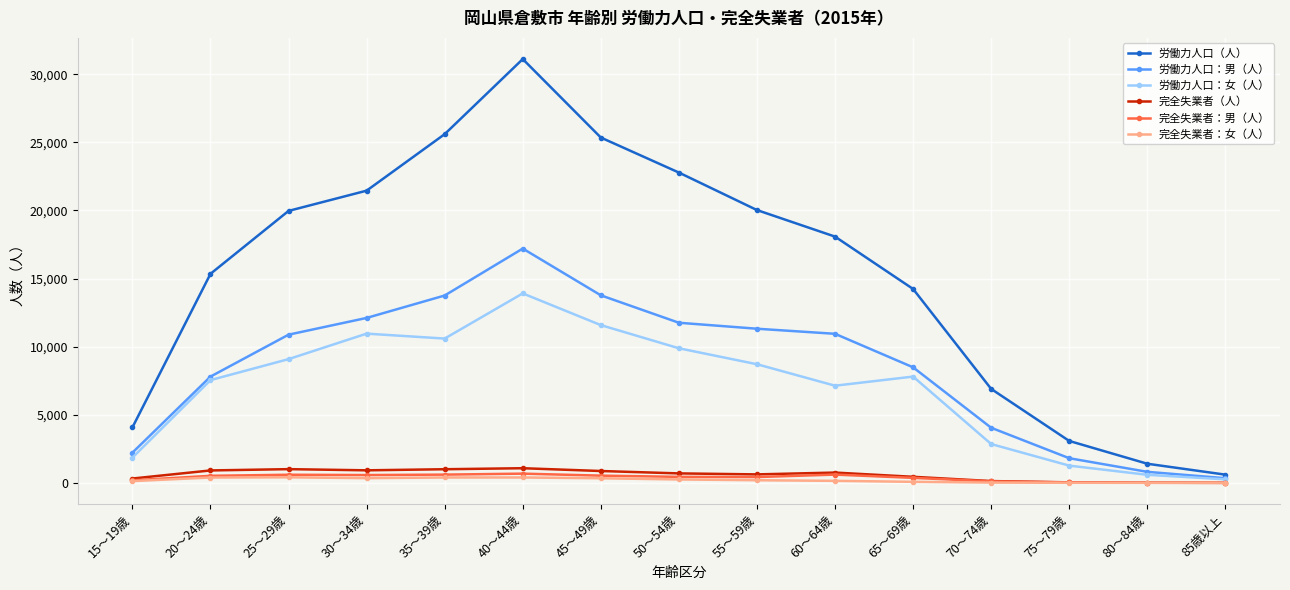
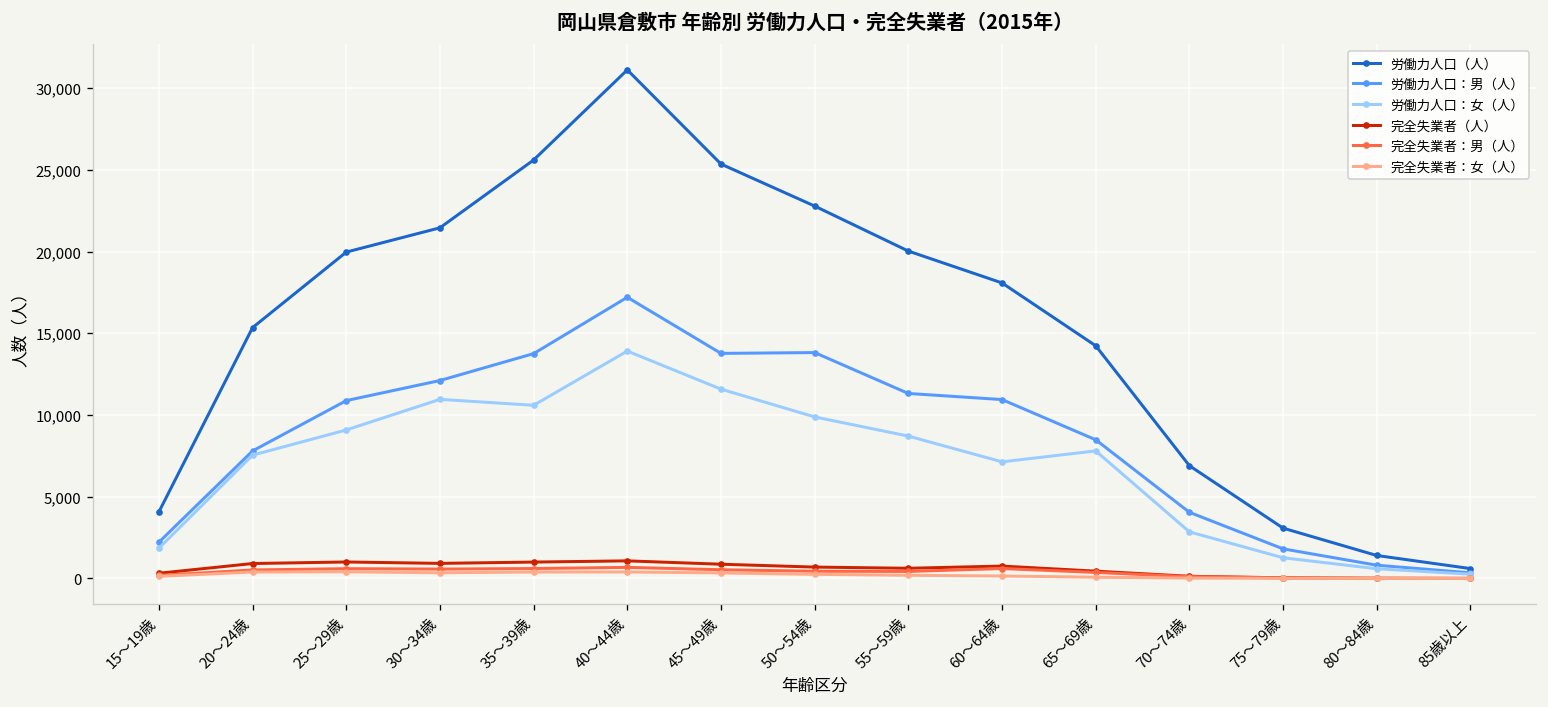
  {
    "労働力人口（人）": {
      "15～19歳": "4,100",
      "20～24歳": "15,300",
      "25～29歳": "20,000",
      "30～34歳": "21,500",
      "35～39歳": "25,600",
      "40～44歳": "31,100",
      "45～49歳": "25,400",
      "50～54歳": "22,800",
      "55～59歳": "20,000",
      "60～64歳": "18,100",
      "65～69歳": "14,200",
      "70～74歳": "6,900",
      "75～79歳": "3,100",
      "80～84歳": "1,400",
      "85歳以上": "600"
    },
    "労働力人口：男（人）": {
      "15～19歳": "2,200",
      "20～24歳": "7,800",
      "25～29歳": "10,900",
      "30～34歳": "12,100",
      "35～39歳": "13,800",
      "40～44歳": "17,200",
      "45～49歳": "13,800",
-     "50～54歳": "11,800",
+     "50～54歳": "13,800",
      "55～59歳": "11,300",
      "60～64歳": "10,900",
      "65～69歳": "8,500",
      "70～74歳": "4,000",
      "75～79歳": "1,800",
      "80～84歳": "800"
    },
    "労働力人口：女（人）": {
      "15～19歳": "1,900",
      "20～24歳": "7,500",
      "25～29歳": "9,100",
      "30～34歳": "11,000",
      "35～39歳": "10,600",
      "40～44歳": "13,900",
      "45～49歳": "11,600",
      "50～54歳": "9,900",
      "55～59歳": "8,700",
      "60～64歳": "7,100",
      "65～69歳": "7,800",
      "70～74歳": "2,900",
      "75～79歳": "1,300",
      "80～84歳": "600"
    },
    "完全失業者（人）": {
      "20～24歳": "900",
      "25～29歳": "1,000",
      "30～34歳": "900",
      "35～39歳": "1,000",
      "40～44歳": "1,100",
      "45～49歳": "900",
      "50～54歳": "700",
      "55～59歳": "600"
    },
    "完全失業者：男（人）": {
      "25～29歳": "600",
      "30～34歳": "600",
      "35～39歳": "600",
      "40～44歳": "700",
      "45～49歳": "500",
      "50～54歳": "400",
      "55～59歳": "400"
    },
    "完全失業者：女（人）": {
      "25～29歳": "400",
      "30～34歳": "300",
      "35～39歳": "400",
      "40～44歳": "400",
      "45～49歳": "300",
      "50～54歳": "300",
      "55～59歳": "200",
      "60～64歳": "200",
      "65～69歳": "100"
    }
  }
